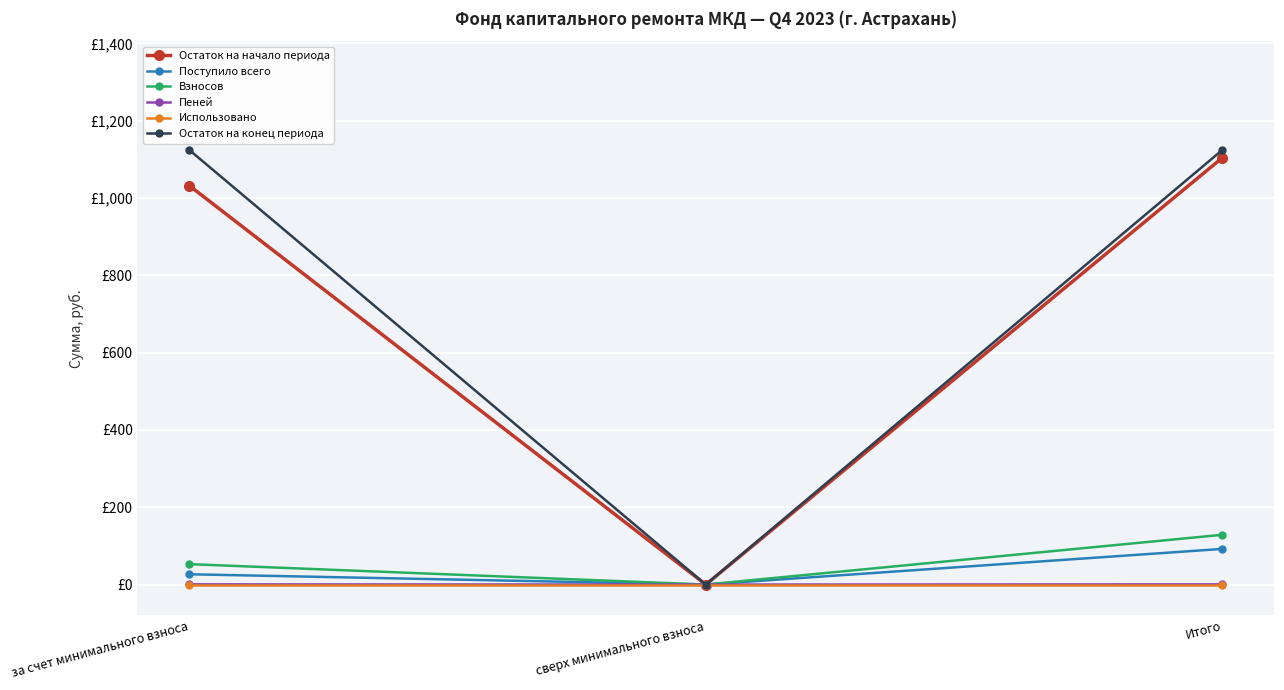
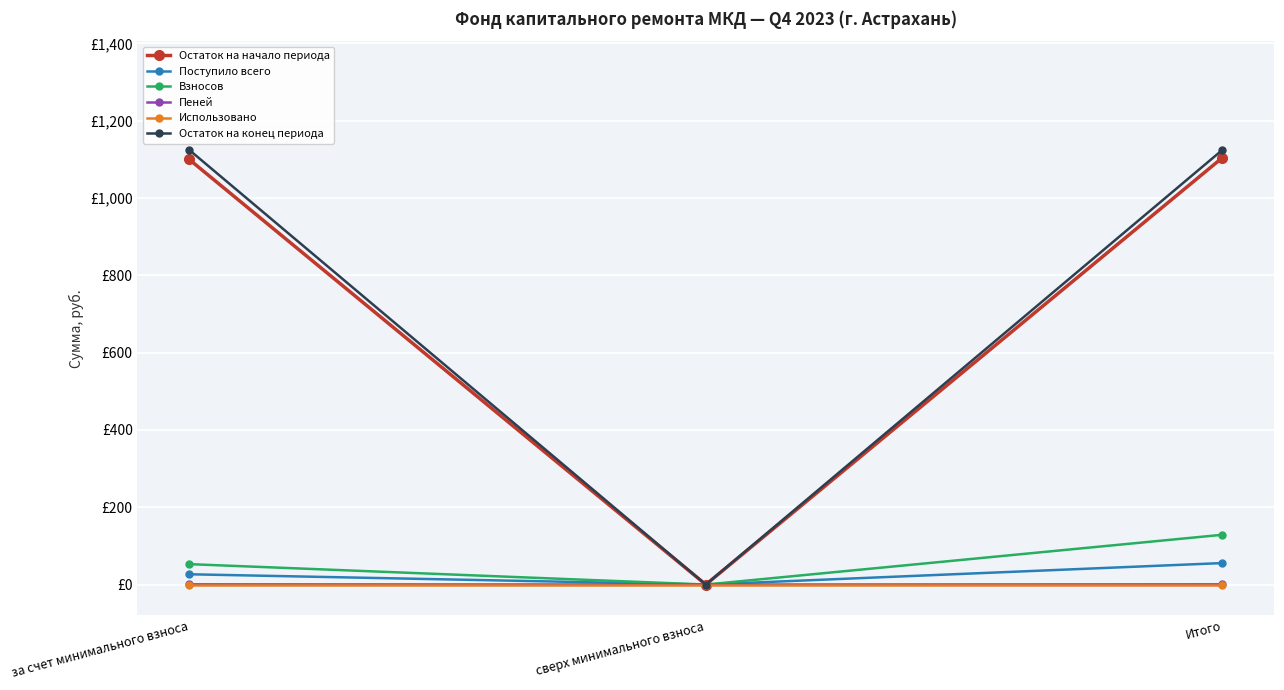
  {
    "Остаток на начало периода": {
-     "за счет минимального взноса": "£1,030",
+     "за счет минимального взноса": "£1,100",
      "Итого": "£1,100"
    },
    "Поступило всего": {
      "за счет минимального взноса": "£30",
-     "Итого": "£90"
+     "Итого": "£60"
    },
    "Взносов": {
      "за счет минимального взноса": "£50",
      "Итого": "£130"
    },
    "Остаток на конец периода": {
      "за счет минимального взноса": "£1,120",
      "Итого": "£1,120"
    }
  }
